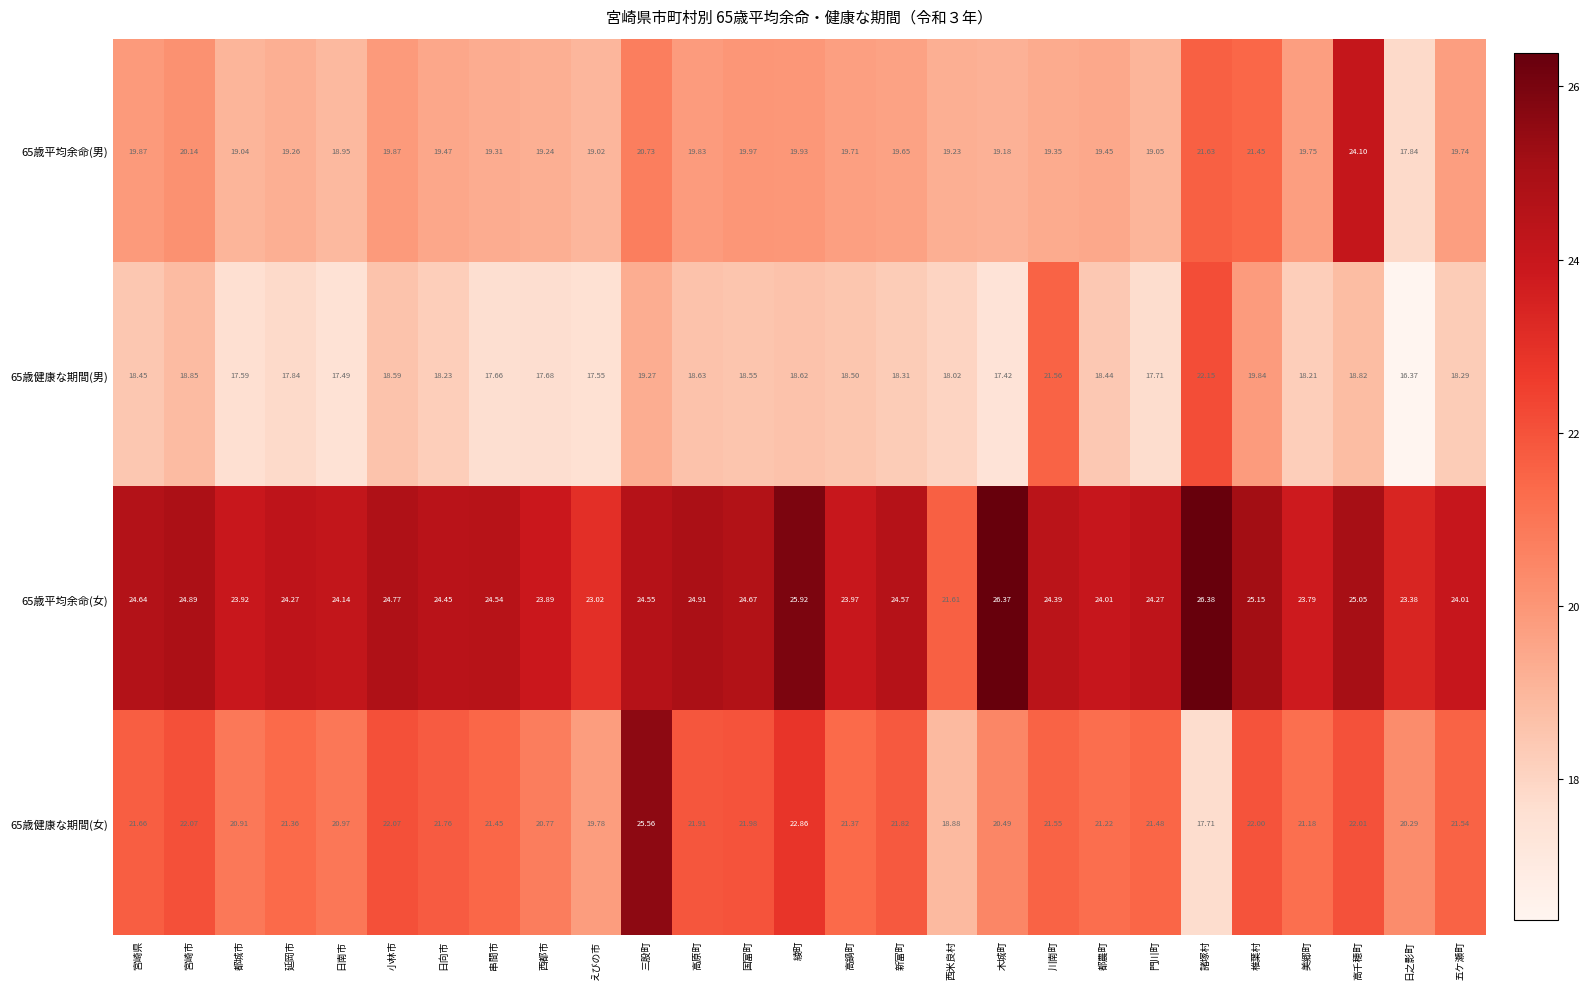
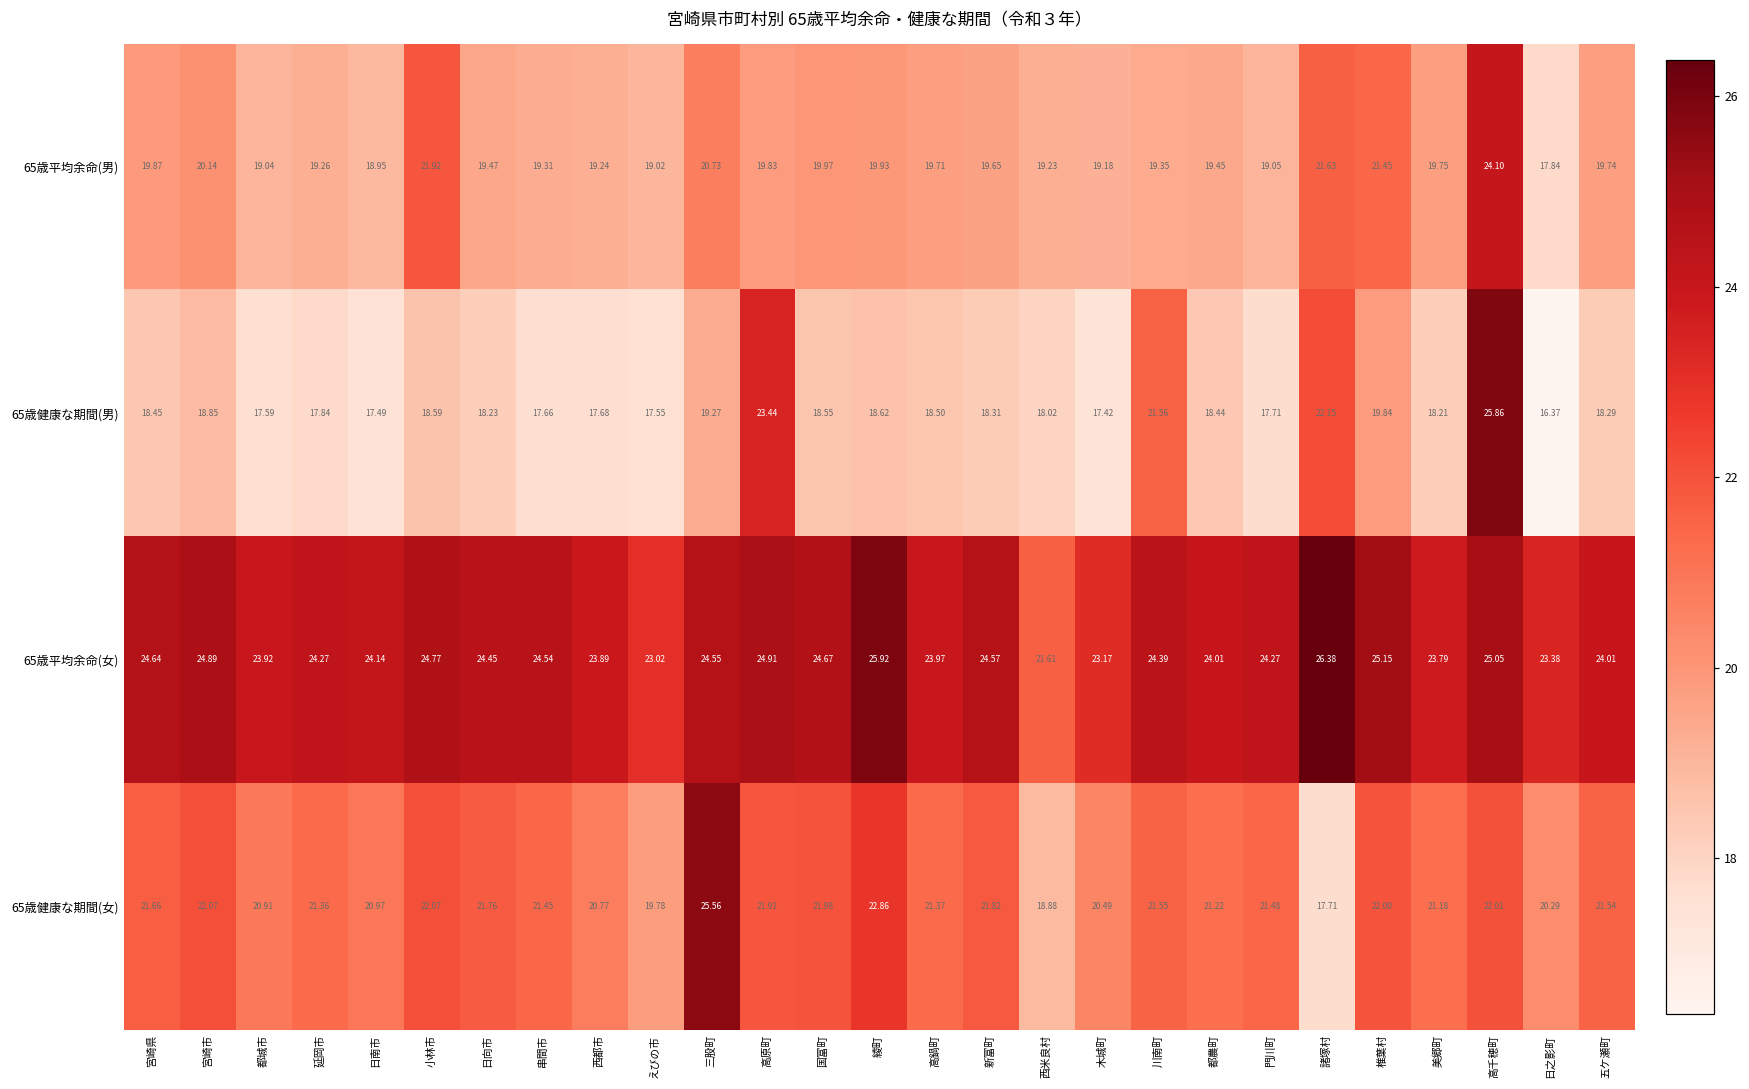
  {
    "65歳平均余命(男)": {
      "宮崎県": 19.87,
      "宮崎市": 20.14,
      "都城市": 19.04,
      "延岡市": 19.26,
      "日南市": 18.95,
-     "小林市": 19.87,
+     "小林市": 21.92,
      "日向市": 19.47,
      "串間市": 19.31,
      "西都市": 19.24,
      "えびの市": 19.02,
      "三股町": 20.73,
      "高原町": 19.83,
      "国富町": 19.97,
      "綾町": 19.93,
      "高鍋町": 19.71,
      "新富町": 19.65,
      "西米良村": 19.23,
      "木城町": 19.18,
      "川南町": 19.35,
      "都農町": 19.45,
      "門川町": 19.05,
      "諸塚村": 21.63,
      "椎葉村": 21.45,
      "美郷町": 19.75,
      "高千穂町": 24.10,
      "日之影町": 17.84,
      "五ケ瀬町": 19.74
    },
    "65歳健康な期間(男)": {
      "宮崎県": 18.45,
      "宮崎市": 18.85,
      "都城市": 17.59,
      "延岡市": 17.84,
      "日南市": 17.49,
      "小林市": 18.59,
      "日向市": 18.23,
      "串間市": 17.66,
      "西都市": 17.68,
      "えびの市": 17.55,
      "三股町": 19.27,
-     "高原町": 18.63,
+     "高原町": 23.44,
      "国富町": 18.55,
      "綾町": 18.62,
      "高鍋町": 18.50,
      "新富町": 18.31,
      "西米良村": 18.02,
      "木城町": 17.42,
      "川南町": 21.56,
      "都農町": 18.44,
      "門川町": 17.71,
      "諸塚村": 22.15,
      "椎葉村": 19.84,
      "美郷町": 18.21,
-     "高千穂町": 18.82,
+     "高千穂町": 25.86,
      "日之影町": 16.37,
      "五ケ瀬町": 18.29
    },
    "65歳平均余命(女)": {
      "宮崎県": 24.64,
      "宮崎市": 24.89,
      "都城市": 23.92,
      "延岡市": 24.27,
      "日南市": 24.14,
      "小林市": 24.77,
      "日向市": 24.45,
      "串間市": 24.54,
      "西都市": 23.89,
      "えびの市": 23.02,
      "三股町": 24.55,
      "高原町": 24.91,
      "国富町": 24.67,
      "綾町": 25.92,
      "高鍋町": 23.97,
      "新富町": 24.57,
      "西米良村": 21.61,
-     "木城町": 26.37,
+     "木城町": 23.17,
      "川南町": 24.39,
      "都農町": 24.01,
      "門川町": 24.27,
      "諸塚村": 26.38,
      "椎葉村": 25.15,
      "美郷町": 23.79,
      "高千穂町": 25.05,
      "日之影町": 23.38,
      "五ケ瀬町": 24.01
    },
    "65歳健康な期間(女)": {
      "宮崎県": 21.66,
      "宮崎市": 22.07,
      "都城市": 20.91,
      "延岡市": 21.36,
      "日南市": 20.97,
      "小林市": 22.07,
      "日向市": 21.76,
      "串間市": 21.45,
      "西都市": 20.77,
      "えびの市": 19.78,
      "三股町": 25.56,
      "高原町": 21.91,
      "国富町": 21.98,
      "綾町": 22.86,
      "高鍋町": 21.37,
      "新富町": 21.82,
      "西米良村": 18.88,
      "木城町": 20.49,
      "川南町": 21.55,
      "都農町": 21.22,
      "門川町": 21.48,
      "諸塚村": 17.71,
      "椎葉村": 22.00,
      "美郷町": 21.18,
      "高千穂町": 22.01,
      "日之影町": 20.29,
      "五ケ瀬町": 21.54
    }
  }
